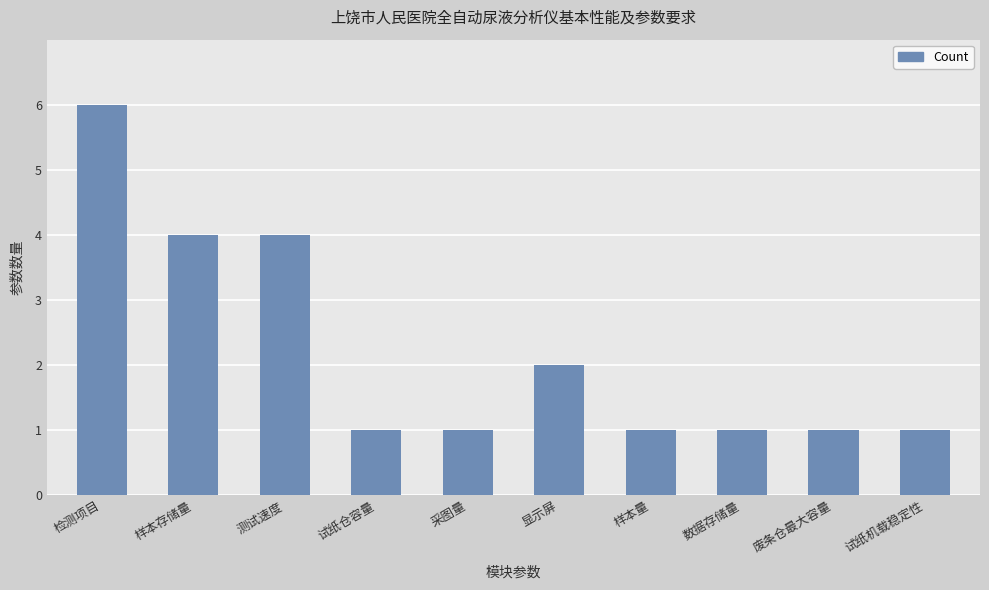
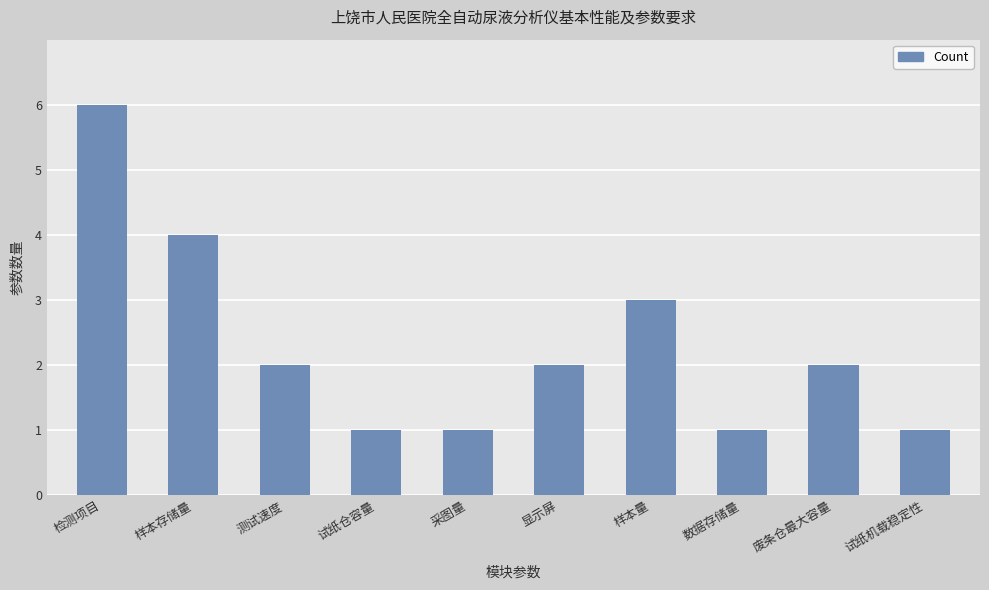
  {
    "检测项目": 6,
    "样本存储量": 4,
-   "测试速度": 4,
+   "测试速度": 2,
    "试纸仓容量": 1,
    "采图量": 1,
    "显示屏": 2,
-   "样本量": 1,
+   "样本量": 3,
    "数据存储量": 1,
-   "废条仓最大容量": 1,
+   "废条仓最大容量": 2,
    "试纸机载稳定性": 1
  }
